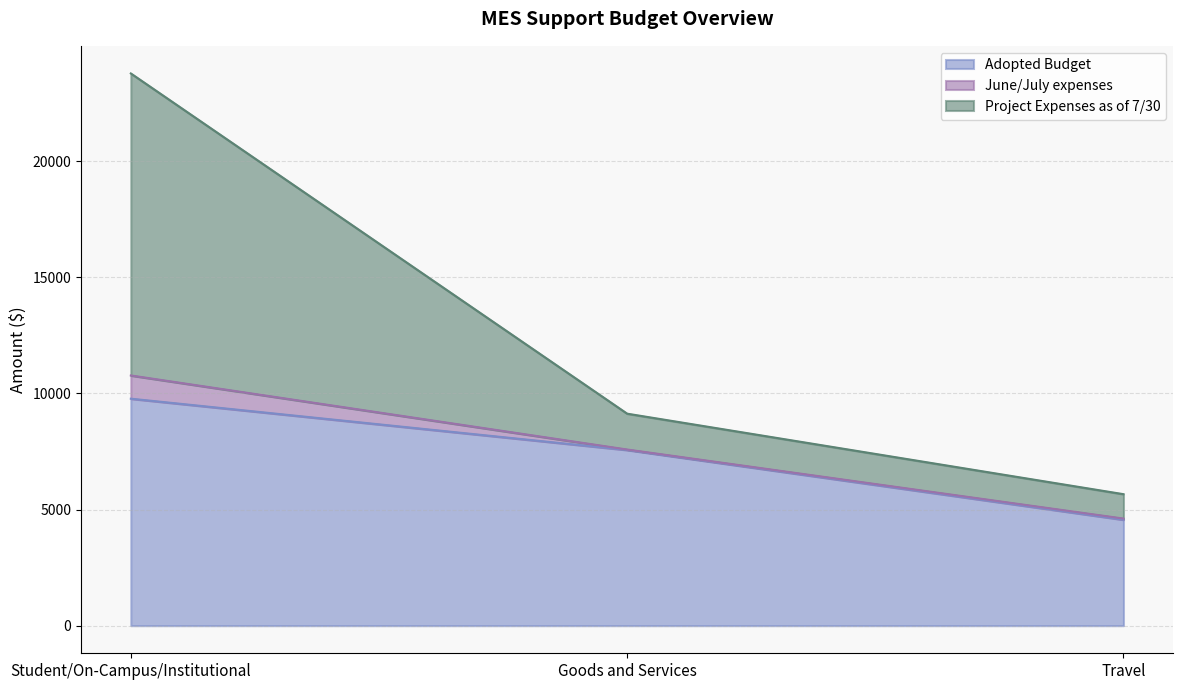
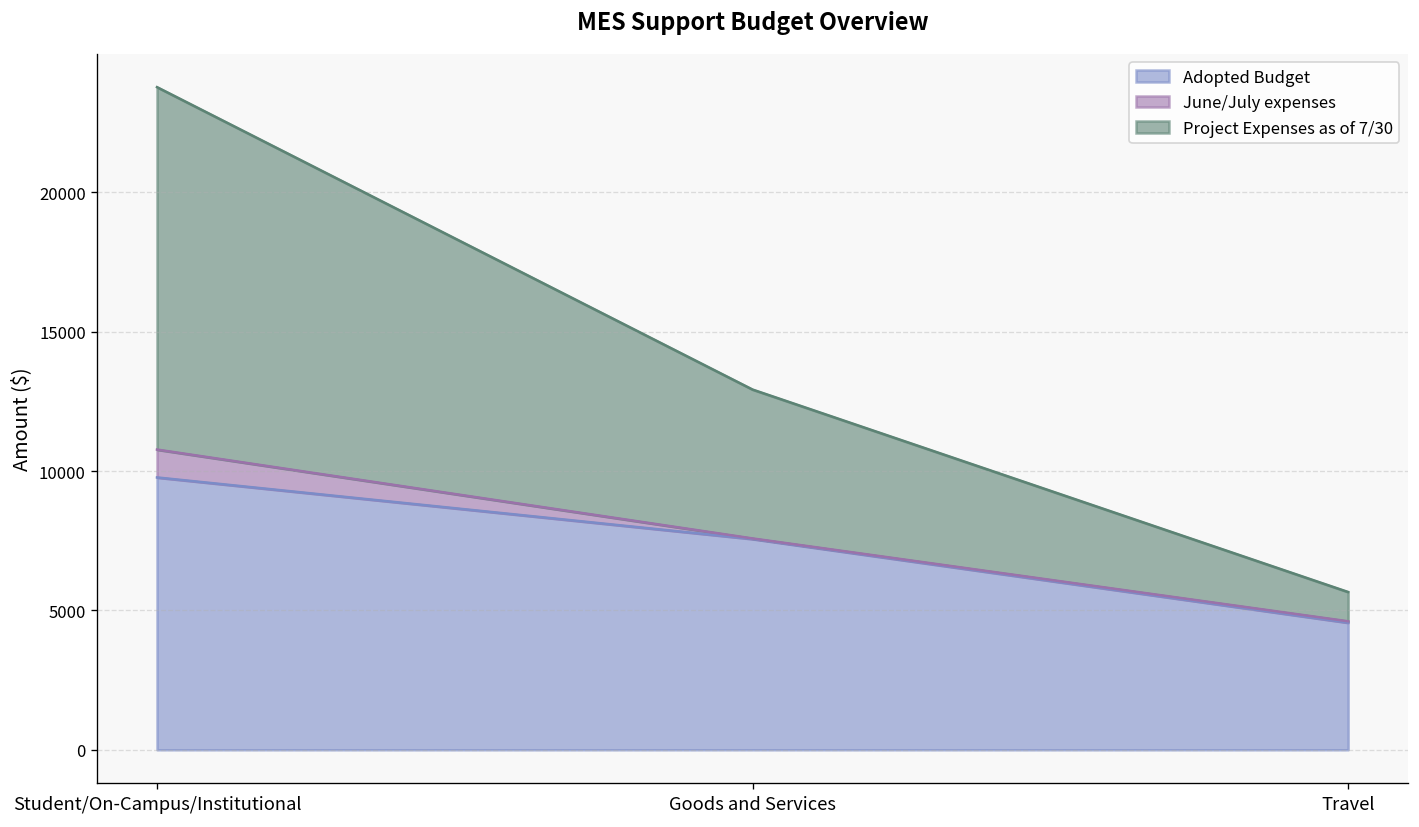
  {
    "Project Expenses as of 7/30": {
      "Student/On-Campus/Institutional": 13000,
-     "Goods and Services": 1500,
+     "Goods and Services": 5300,
      "Travel": 1100
    }
  }
